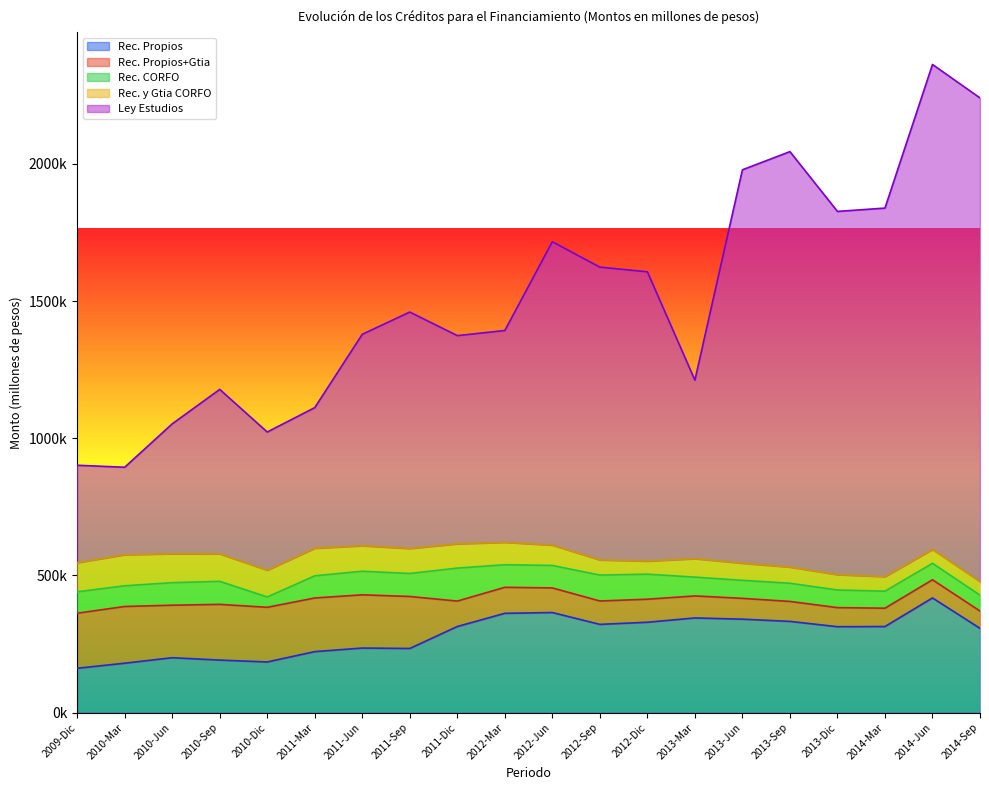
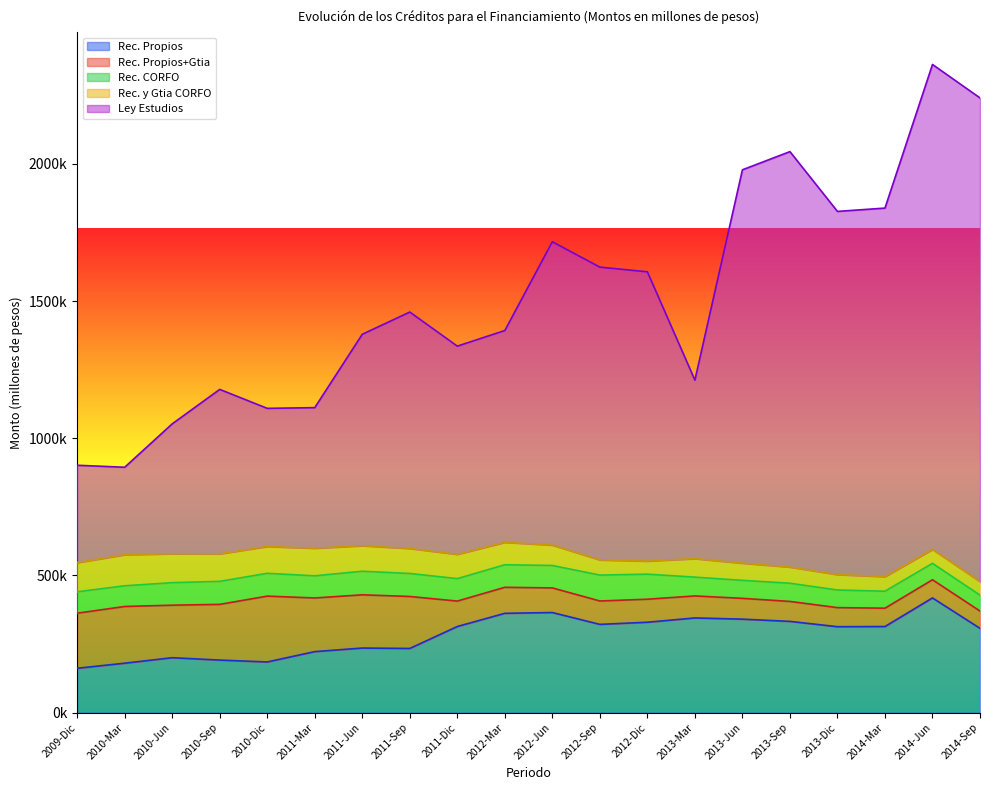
  {
    "Rec. Propios": {
      "2009-Dic": 160000,
      "2010-Mar": 180000,
      "2010-Jun": 200000,
      "2010-Sep": 190000,
      "2010-Dic": 180000,
      "2011-Mar": 220000,
      "2011-Jun": 240000,
      "2011-Sep": 230000,
      "2011-Dic": 310000,
      "2012-Mar": 360000,
      "2012-Jun": 360000,
      "2012-Sep": 320000,
      "2012-Dic": 330000,
      "2013-Mar": 340000,
      "2013-Jun": 340000,
      "2013-Sep": 330000,
      "2013-Dic": 310000,
      "2014-Mar": 310000,
      "2014-Jun": 420000,
      "2014-Sep": 310000
    },
    "Rec. Propios+Gtia": {
      "2009-Dic": 200000,
      "2010-Mar": 210000,
      "2010-Jun": 190000,
      "2010-Sep": 200000,
-     "2010-Dic": 200000,
+     "2010-Dic": 240000,
      "2011-Mar": 200000,
      "2011-Jun": 190000,
      "2011-Sep": 190000,
      "2011-Dic": 90000,
      "2012-Mar": 90000,
      "2012-Jun": 90000,
      "2012-Sep": 90000,
      "2012-Dic": 80000,
      "2013-Mar": 80000,
      "2013-Jun": 80000,
      "2013-Sep": 70000,
      "2013-Dic": 70000,
      "2014-Mar": 70000,
      "2014-Jun": 70000,
      "2014-Sep": 60000
    },
    "Rec. CORFO": {
      "2009-Dic": 80000,
      "2010-Mar": 80000,
      "2010-Jun": 80000,
      "2010-Sep": 80000,
-     "2010-Dic": 40000,
+     "2010-Dic": 80000,
      "2011-Mar": 80000,
      "2011-Jun": 90000,
      "2011-Sep": 80000,
-     "2011-Dic": 120000,
+     "2011-Dic": 80000,
      "2012-Mar": 80000,
      "2012-Jun": 80000,
      "2012-Sep": 90000,
      "2012-Dic": 90000,
      "2013-Mar": 70000,
      "2013-Jun": 70000,
      "2013-Sep": 70000,
      "2013-Dic": 60000,
      "2014-Mar": 60000,
      "2014-Jun": 60000,
      "2014-Sep": 60000
    },
    "Rec. y Gtia CORFO": {
      "2009-Dic": 110000,
      "2010-Mar": 110000,
      "2010-Jun": 110000,
      "2010-Sep": 100000,
      "2010-Dic": 100000,
      "2011-Mar": 100000,
      "2011-Jun": 90000,
      "2011-Sep": 90000,
      "2011-Dic": 90000,
      "2012-Mar": 80000,
      "2012-Jun": 70000,
      "2012-Sep": 60000,
      "2012-Dic": 50000,
      "2013-Mar": 70000,
      "2013-Jun": 60000,
      "2013-Sep": 60000,
      "2013-Dic": 60000,
      "2014-Mar": 50000,
      "2014-Jun": 50000,
      "2014-Sep": 50000
    },
    "Ley Estudios": {
      "2009-Dic": 350000,
      "2010-Mar": 320000,
      "2010-Jun": 470000,
      "2010-Sep": 600000,
      "2010-Dic": 500000,
      "2011-Mar": 510000,
      "2011-Jun": 770000,
      "2011-Sep": 860000,
      "2011-Dic": 760000,
      "2012-Mar": 770000,
      "2012-Jun": 1110000,
      "2012-Sep": 1070000,
      "2012-Dic": 1050000,
      "2013-Mar": 650000,
      "2013-Jun": 1430000,
      "2013-Sep": 1510000,
      "2013-Dic": 1320000,
      "2014-Mar": 1340000,
      "2014-Jun": 1770000,
      "2014-Sep": 1760000
    }
  }
